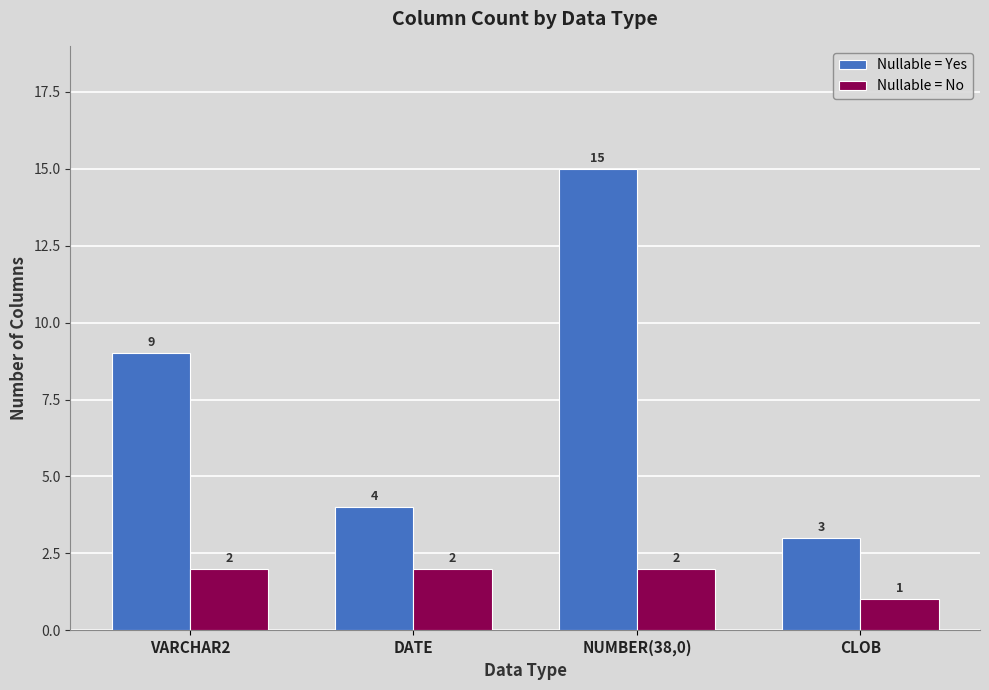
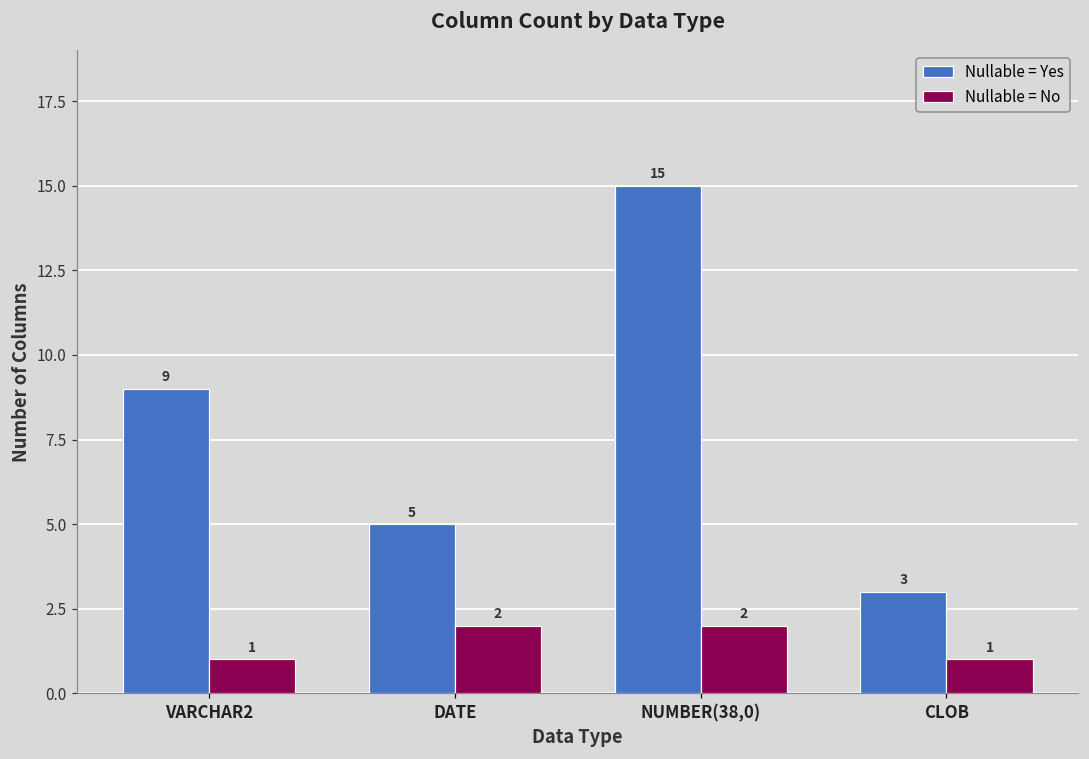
  {
    "Nullable = Yes": {
      "VARCHAR2": 9,
-     "DATE": 4,
+     "DATE": 5,
      "NUMBER(38,0)": 15,
      "CLOB": 3
    },
    "Nullable = No": {
-     "VARCHAR2": 2,
+     "VARCHAR2": 1,
      "DATE": 2,
      "NUMBER(38,0)": 2,
      "CLOB": 1
    }
  }
